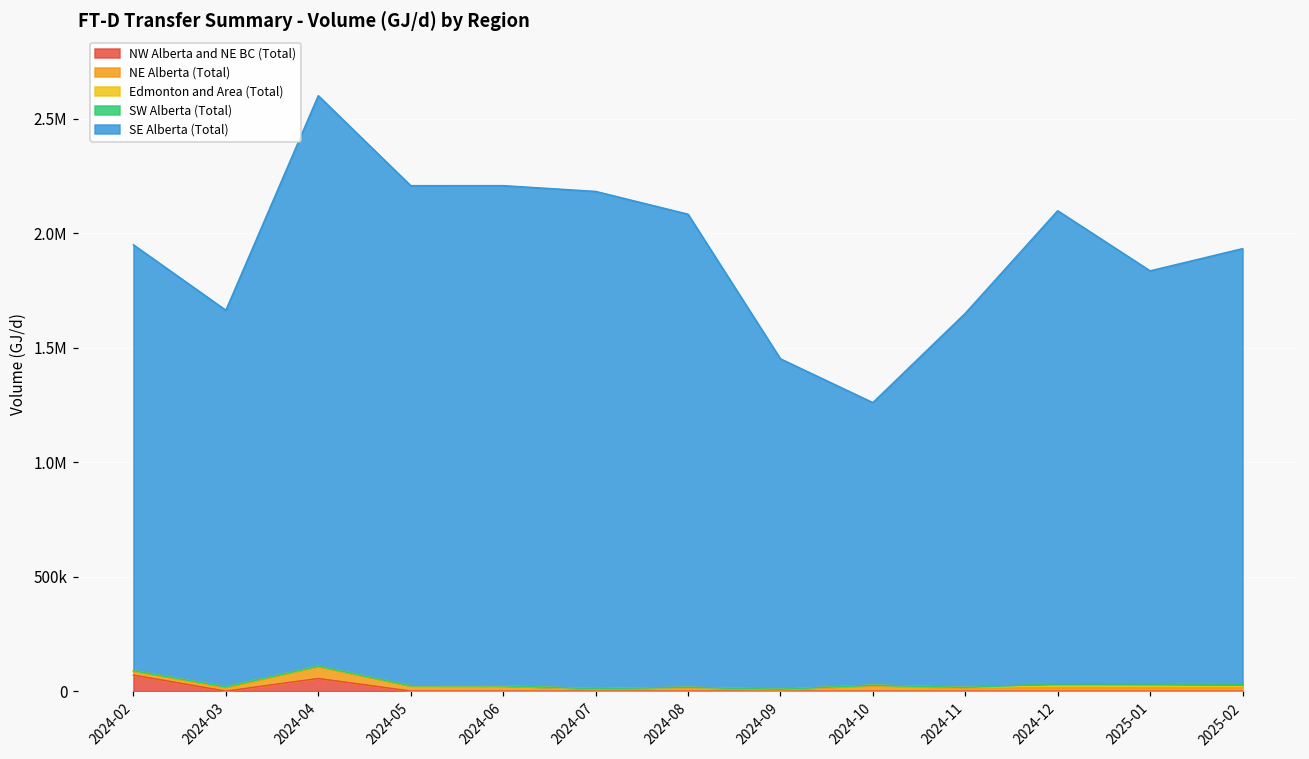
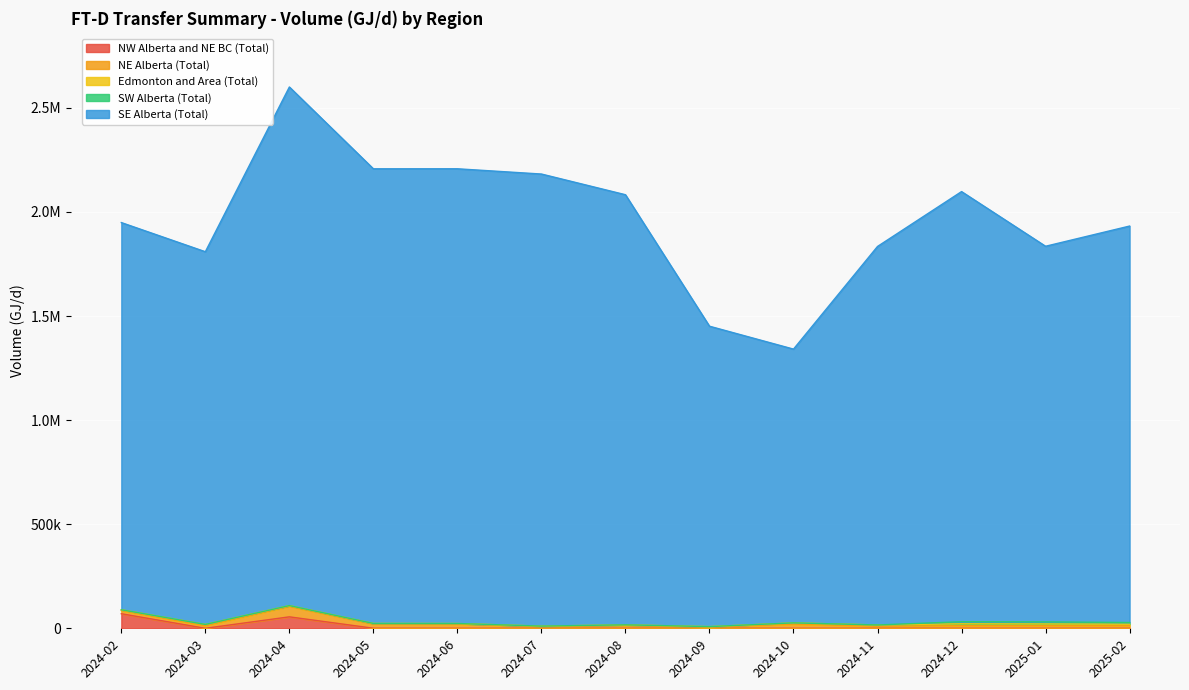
  {
    "NW Alberta and NE BC (Total)": {
      "2024-02": 70000,
      "2024-03": 0,
      "2024-04": 60000,
      "2024-05": 0,
      "2024-06": 0,
      "2024-08": 0,
      "2024-10": 0,
      "2024-12": 0,
      "2025-01": 0,
      "2025-02": 0
    },
    "SE Alberta (Total)": {
      "2024-02": 1860000,
-     "2024-03": 1640000,
+     "2024-03": 1790000,
      "2024-04": 2490000,
      "2024-05": 2180000,
      "2024-06": 2180000,
      "2024-07": 2170000,
      "2024-08": 2070000,
      "2024-09": 1440000,
-     "2024-10": 1230000,
-     "2024-11": 1630000,
+     "2024-10": 1320000,
+     "2024-11": 1820000,
      "2024-12": 2070000,
      "2025-01": 1800000,
      "2025-02": 1900000
    }
  }
